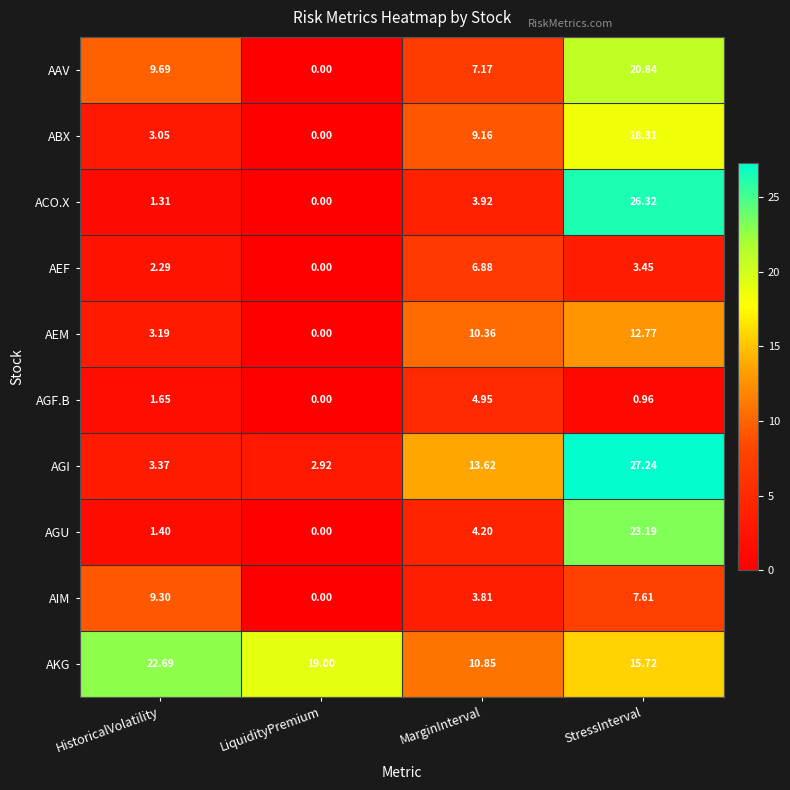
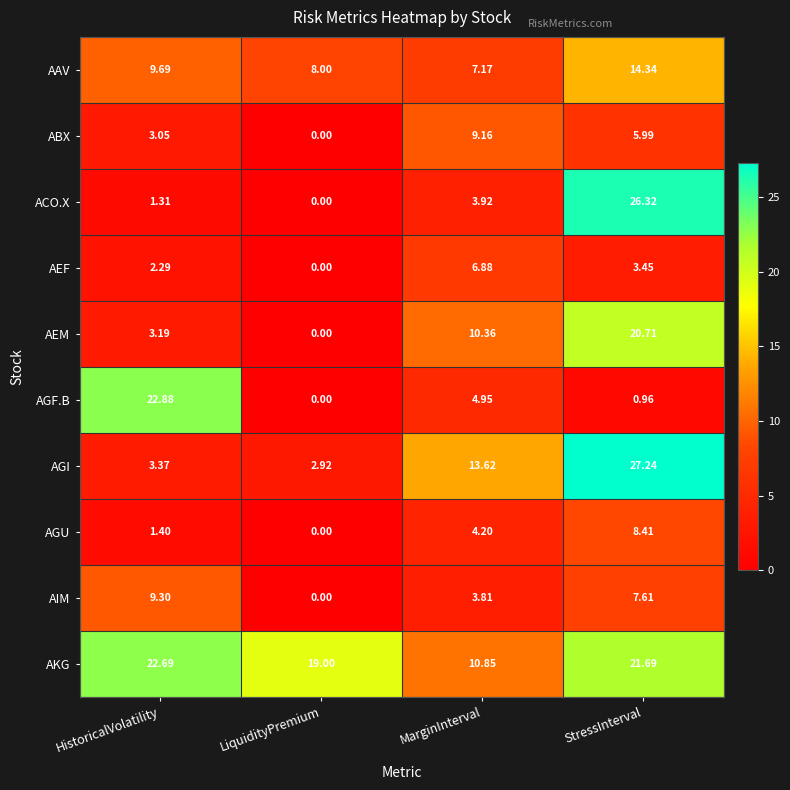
  {
    "AAV": {
      "HistoricalVolatility": 9.69,
-     "LiquidityPremium": 0.00,
+     "LiquidityPremium": 8.00,
      "MarginInterval": 7.17,
-     "StressInterval": 20.84
+     "StressInterval": 14.34
    },
    "ABX": {
      "HistoricalVolatility": 3.05,
      "LiquidityPremium": 0.00,
      "MarginInterval": 9.16,
-     "StressInterval": 18.31
+     "StressInterval": 5.99
    },
    "ACO.X": {
      "HistoricalVolatility": 1.31,
      "LiquidityPremium": 0.00,
      "MarginInterval": 3.92,
      "StressInterval": 26.32
    },
    "AEF": {
      "HistoricalVolatility": 2.29,
      "LiquidityPremium": 0.00,
      "MarginInterval": 6.88,
      "StressInterval": 3.45
    },
    "AEM": {
      "HistoricalVolatility": 3.19,
      "LiquidityPremium": 0.00,
      "MarginInterval": 10.36,
-     "StressInterval": 12.77
+     "StressInterval": 20.71
    },
    "AGF.B": {
-     "HistoricalVolatility": 1.65,
+     "HistoricalVolatility": 22.88,
      "LiquidityPremium": 0.00,
      "MarginInterval": 4.95,
      "StressInterval": 0.96
    },
    "AGI": {
      "HistoricalVolatility": 3.37,
      "LiquidityPremium": 2.92,
      "MarginInterval": 13.62,
      "StressInterval": 27.24
    },
    "AGU": {
      "HistoricalVolatility": 1.40,
      "LiquidityPremium": 0.00,
      "MarginInterval": 4.20,
-     "StressInterval": 23.19
+     "StressInterval": 8.41
    },
    "AIM": {
      "HistoricalVolatility": 9.30,
      "LiquidityPremium": 0.00,
      "MarginInterval": 3.81,
      "StressInterval": 7.61
    },
    "AKG": {
      "HistoricalVolatility": 22.69,
      "LiquidityPremium": 19.00,
      "MarginInterval": 10.85,
-     "StressInterval": 15.72
+     "StressInterval": 21.69
    }
  }
